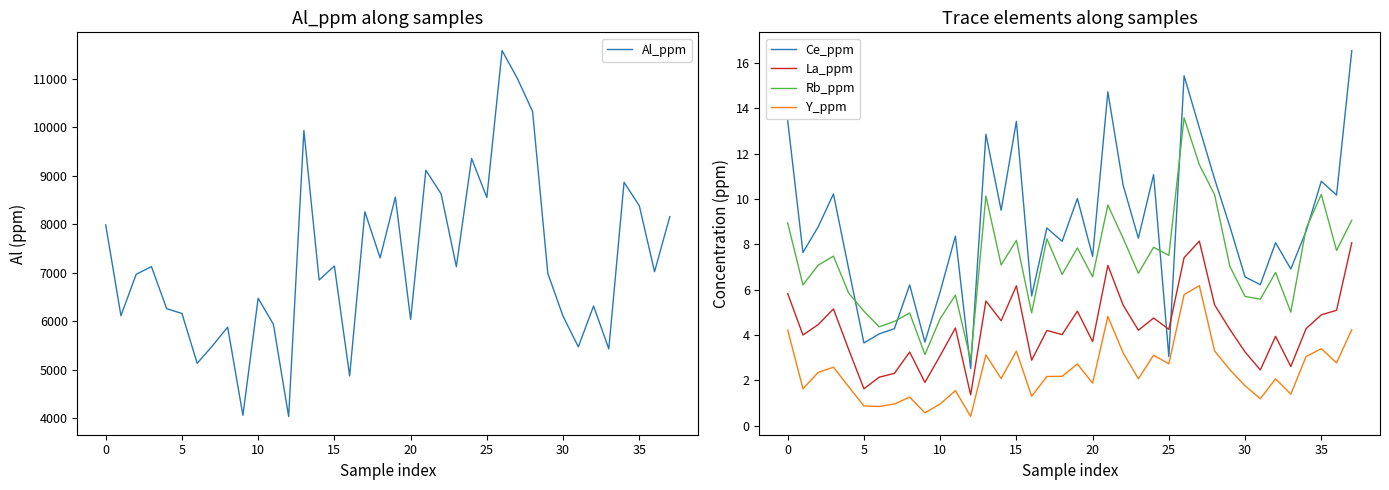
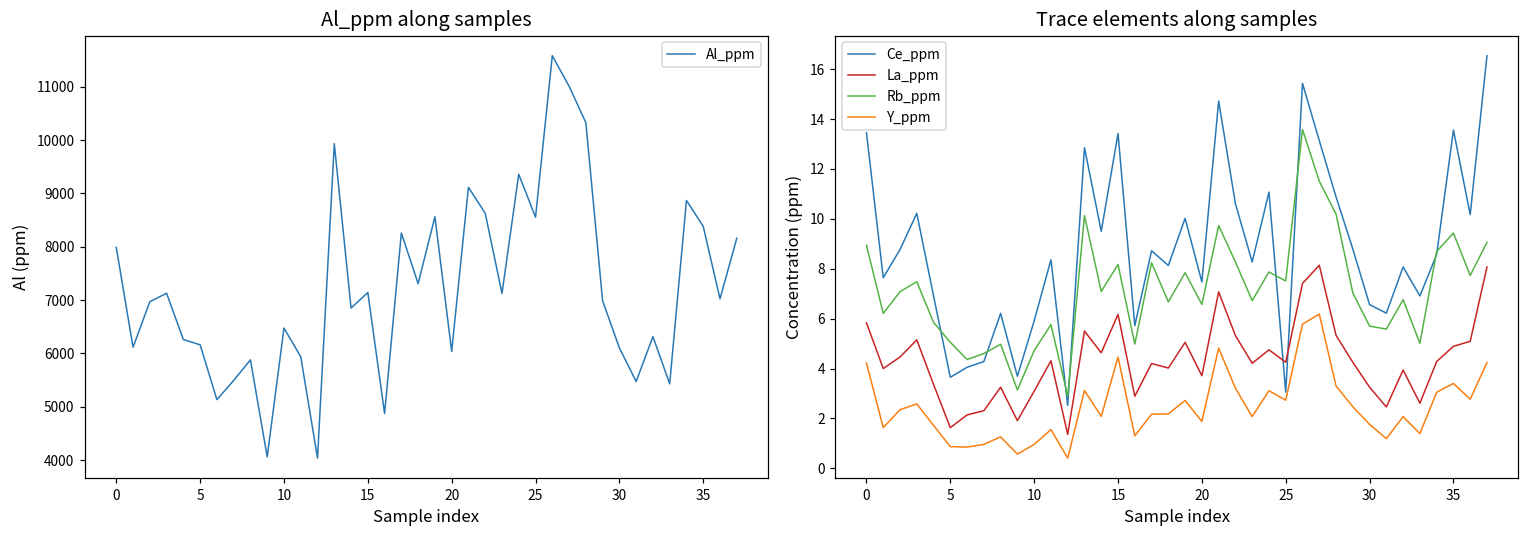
  {
    "Al_ppm along samples": {
      "0": 8000,
      "5": 6200,
      "10": 6500,
      "15": 7100,
      "20": 6000,
      "25": 8600,
      "30": 6100,
      "35": 8400
    },
    "Trace elements along samples": {
      "Ce_ppm": {
        "0": 13.5,
        "5": 3.7,
        "10": 5.9,
        "15": 13.4,
        "20": 7.5,
        "25": 3.1,
        "30": 6.6,
-       "35": 10.8
+       "35": 13.6
      },
      "La_ppm": {
        "0": 5.8,
        "5": 1.6,
        "10": 3.1,
        "15": 6.2,
        "20": 3.7,
        "25": 4.3,
        "30": 3.3,
        "35": 4.9
      },
      "Rb_ppm": {
        "0": 8.9,
        "5": 5.1,
        "10": 4.7,
        "15": 8.2,
        "20": 6.6,
        "25": 7.5,
        "30": 5.7,
-       "35": 10.2
+       "35": 9.4
      },
      "Y_ppm": {
        "0": 4.2,
        "5": 0.9,
        "10": 1.0,
-       "15": 3.3,
+       "15": 4.5,
        "20": 1.9,
        "25": 2.7,
        "30": 1.8,
        "35": 3.4
      }
    }
  }
